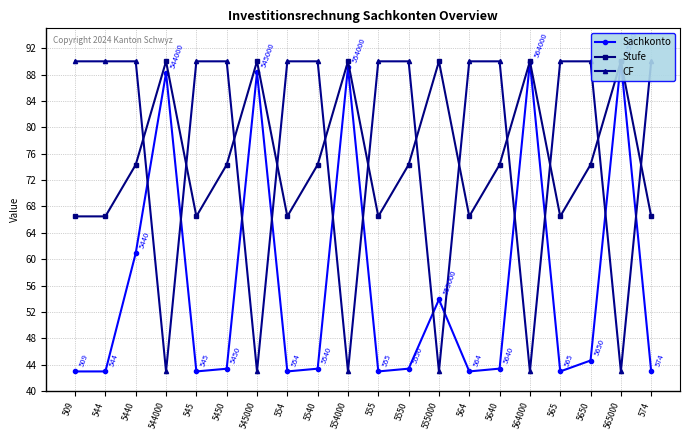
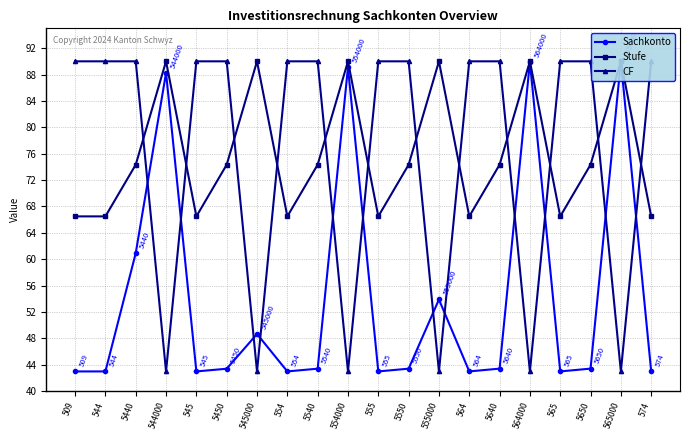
  {
    "Sachkonto": {
      "544000": 88,
-     "545000": 88,
+     "545000": 49,
      "554000": 89,
-     "5650": 45
+     "5650": 43
    }
  }
